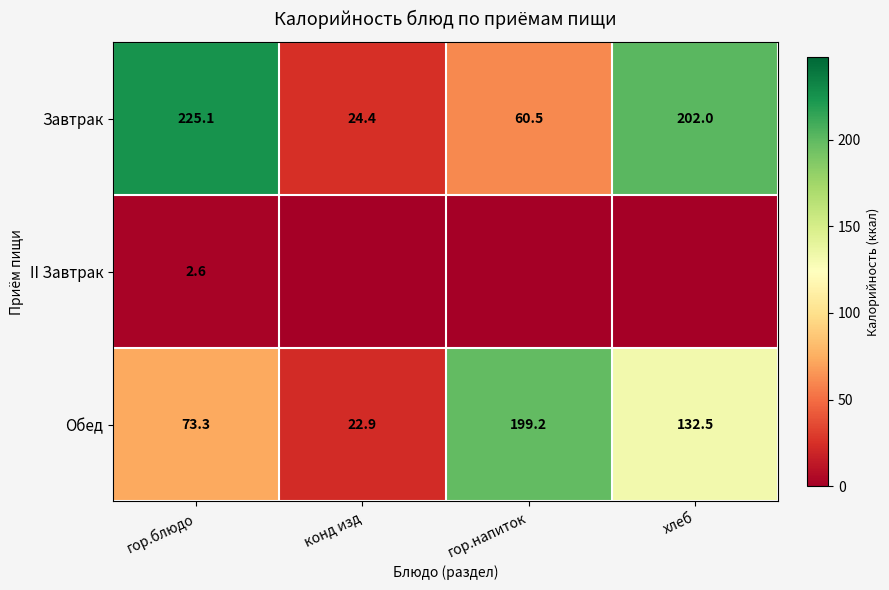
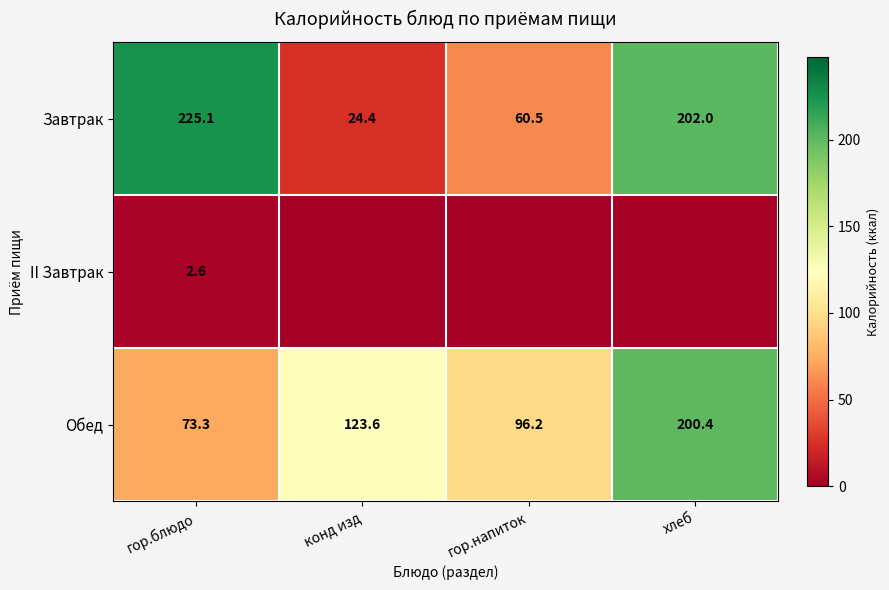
  {
    "Завтрак": {
      "гор.блюдо": 225.1,
      "конд изд": 24.4,
      "гор.напиток": 60.5,
      "хлеб": 202.0
    },
    "II Завтрак": {
      "гор.блюдо": 2.6
    },
    "Обед": {
      "гор.блюдо": 73.3,
-     "конд изд": 22.9,
-     "гор.напиток": 199.2,
-     "хлеб": 132.5
+     "конд изд": 123.6,
+     "гор.напиток": 96.2,
+     "хлеб": 200.4
    }
  }
